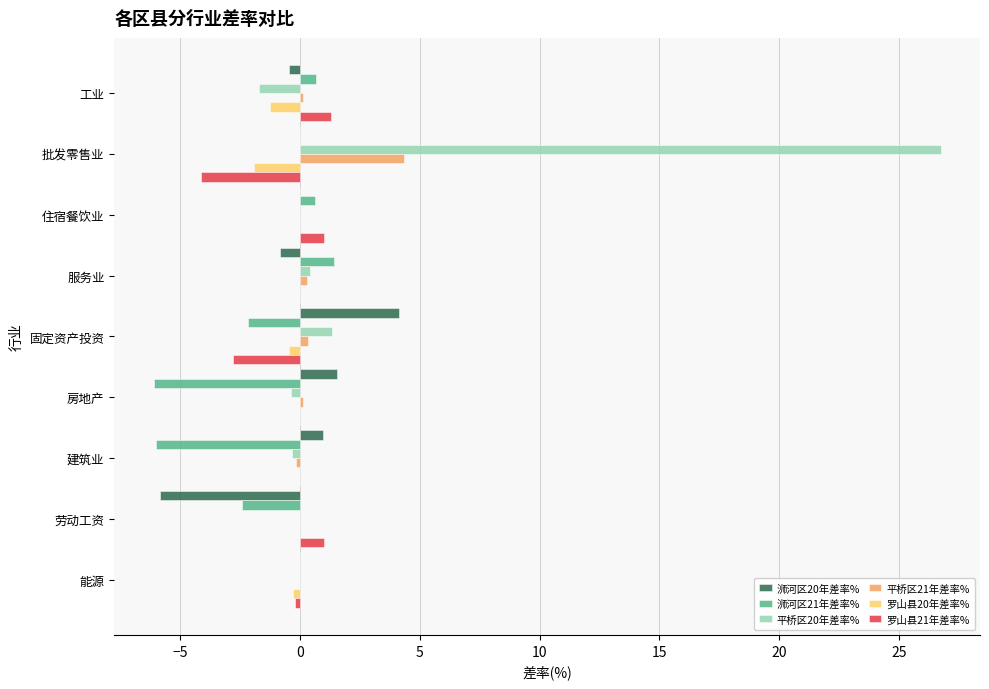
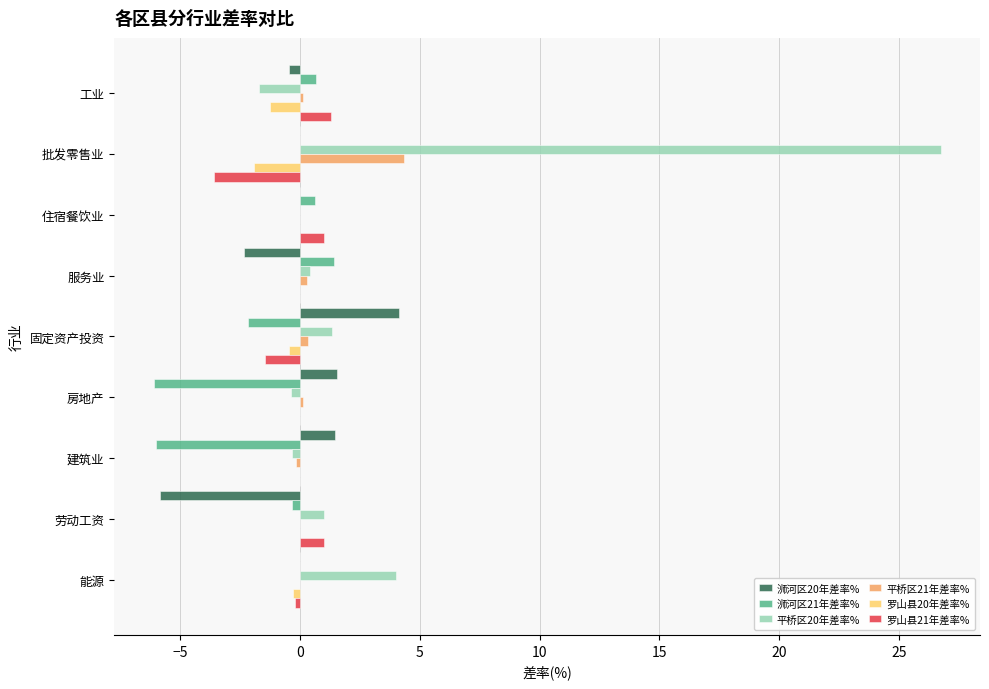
  {
    "浉河区20年差率%": {
      "工业": -0.5,
      "住宿餐饮业": 0.0,
-     "服务业": -0.8,
+     "服务业": -2.3,
      "固定资产投资": 4.1,
      "房地产": 1.6,
-     "建筑业": 1.0,
+     "建筑业": 1.4,
      "劳动工资": -5.8,
      "能源": 0.0
    },
    "浉河区21年差率%": {
      "工业": 0.6,
      "住宿餐饮业": 0.6,
      "服务业": 1.4,
      "固定资产投资": -2.2,
      "房地产": -6.1,
      "建筑业": -6.0,
-     "劳动工资": -2.4,
+     "劳动工资": -0.4,
      "能源": 0.0
    },
    "平桥区20年差率%": {
      "工业": -1.7,
      "批发零售业": 26.7,
      "住宿餐饮业": 0,
      "服务业": 0.4,
      "固定资产投资": 1.3,
      "房地产": -0.4,
      "建筑业": -0.3,
-     "劳动工资": 0,
-     "能源": 0
+     "劳动工资": 1,
+     "能源": 4
    },
    "罗山县21年差率%": {
      "工业": 1.3,
-     "批发零售业": -4.1,
+     "批发零售业": -3.6,
      "住宿餐饮业": 1.0,
      "服务业": 0.0,
-     "固定资产投资": -2.8,
+     "固定资产投资": -1.5,
      "房地产": 0.0,
      "建筑业": 0.0,
      "劳动工资": 1.0,
      "能源": -0.2
    }
  }
